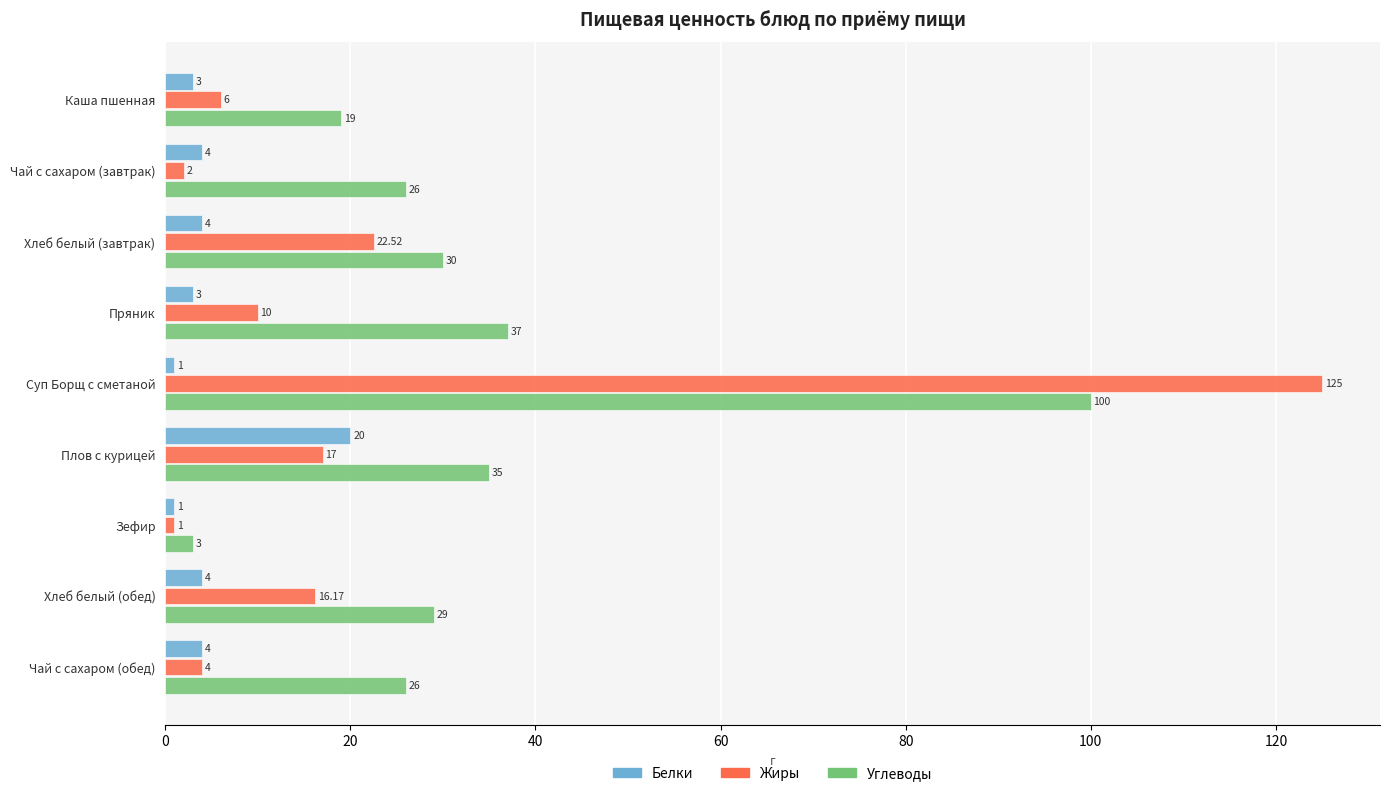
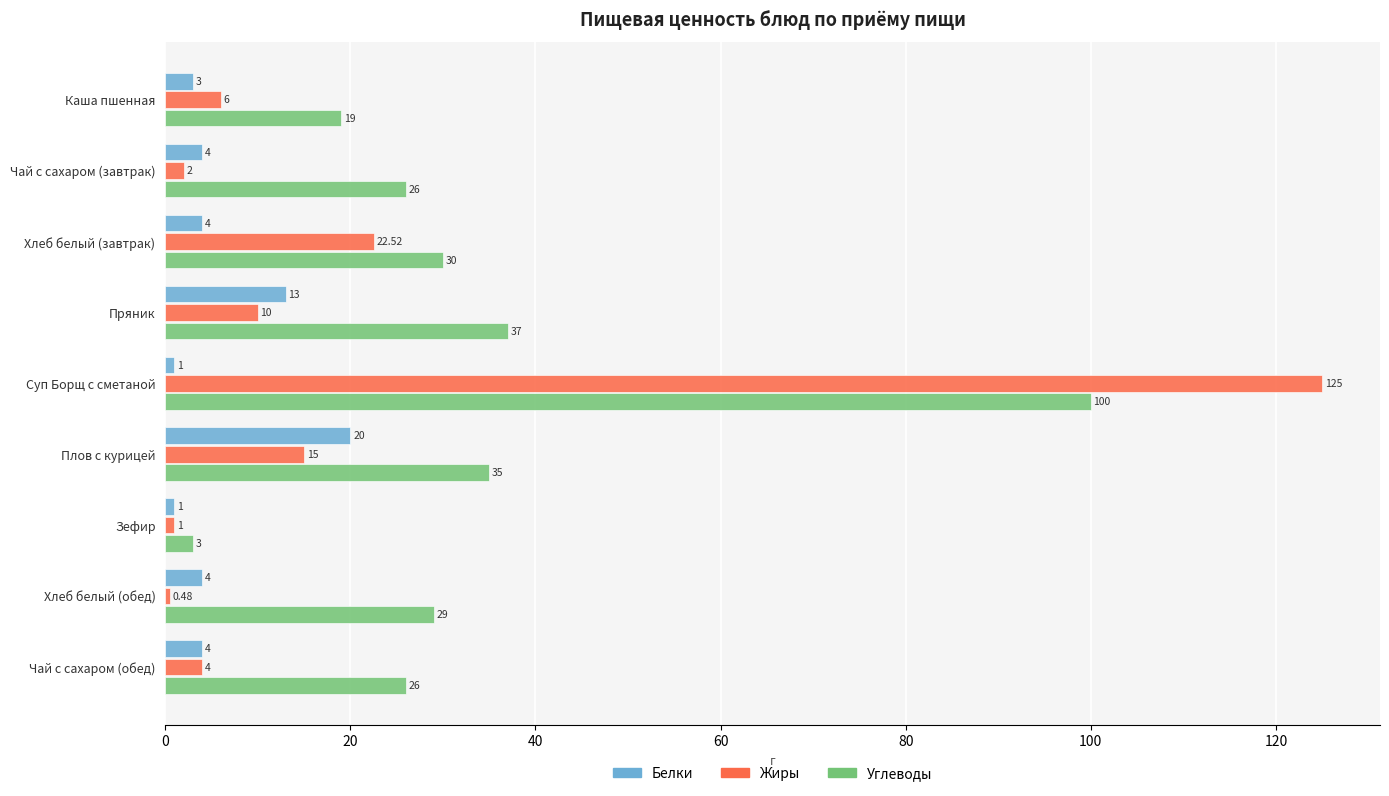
  {
    "Белки": {
      "Каша пшенная": 3,
      "Чай с сахаром (завтрак)": 4,
      "Хлеб белый (завтрак)": 4,
-     "Пряник": 3,
+     "Пряник": 13,
      "Суп Борщ с сметаной": 1,
      "Плов с курицей": 20,
      "Зефир": 1,
      "Хлеб белый (обед)": 4,
      "Чай с сахаром (обед)": 4
    },
    "Жиры": {
      "Каша пшенная": 6,
      "Чай с сахаром (завтрак)": 2,
      "Хлеб белый (завтрак)": 22.52,
      "Пряник": 10,
      "Суп Борщ с сметаной": 125,
-     "Плов с курицей": 17,
+     "Плов с курицей": 15,
      "Зефир": 1,
-     "Хлеб белый (обед)": 16.17,
+     "Хлеб белый (обед)": 0.48,
      "Чай с сахаром (обед)": 4
    },
    "Углеводы": {
      "Каша пшенная": 19,
      "Чай с сахаром (завтрак)": 26,
      "Хлеб белый (завтрак)": 30,
      "Пряник": 37,
      "Суп Борщ с сметаной": 100,
      "Плов с курицей": 35,
      "Зефир": 3,
      "Хлеб белый (обед)": 29,
      "Чай с сахаром (обед)": 26
    }
  }
